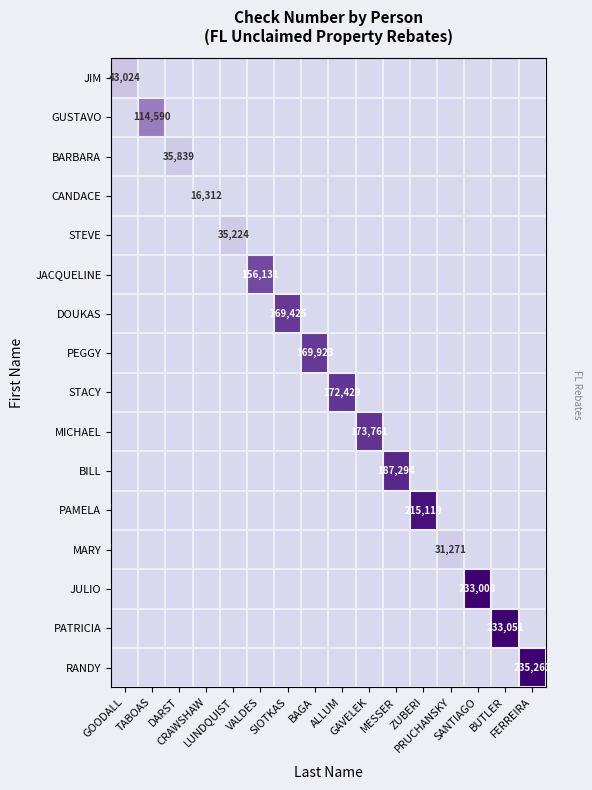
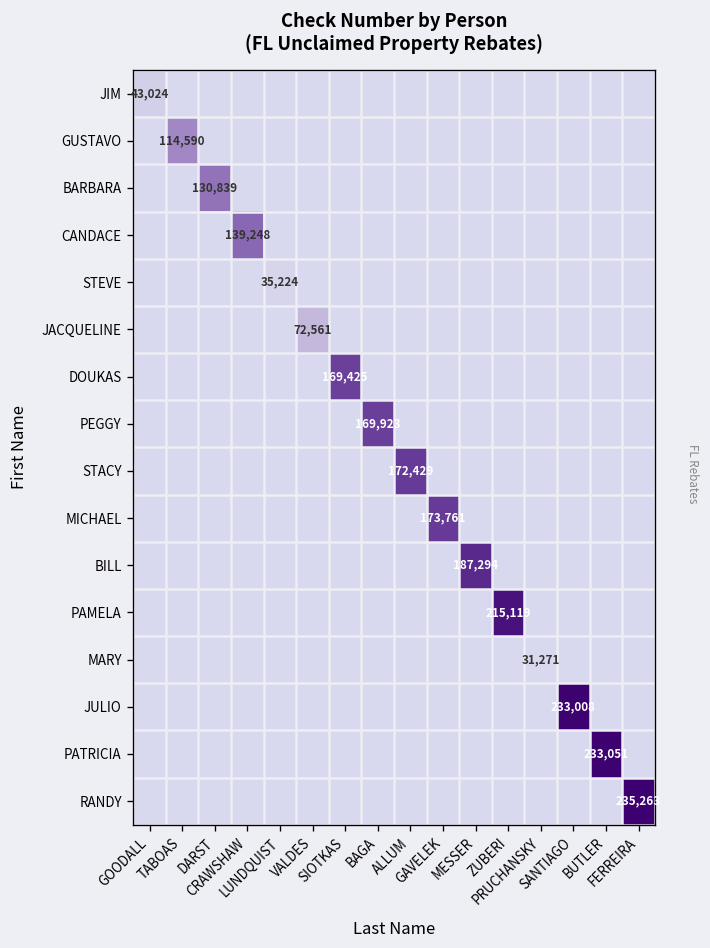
  {
    "JIM": {
      "GOODALL": "43,024"
    },
    "GUSTAVO": {
      "TABOAS": "114,590"
    },
    "BARBARA": {
-     "DARST": "35,839"
+     "DARST": "130,839"
    },
    "CANDACE": {
-     "CRAWSHAW": "16,312"
+     "CRAWSHAW": "139,248"
    },
    "STEVE": {
      "LUNDQUIST": "35,224"
    },
    "JACQUELINE": {
-     "VALDES": "156,131"
+     "VALDES": "72,561"
    },
    "DOUKAS": {
      "SIOTKAS": "169,425"
    },
    "PEGGY": {
      "BAGA": "169,923"
    },
    "STACY": {
      "ALLUM": "172,429"
    },
    "MICHAEL": {
      "GAVELEK": "173,761"
    },
    "BILL": {
      "MESSER": "187,294"
    },
    "PAMELA": {
      "ZUBERI": "215,119"
    },
    "MARY": {
      "PRUCHANSKY": "31,271"
    },
    "JULIO": {
      "SANTIAGO": "233,008"
    },
    "PATRICIA": {
      "BUTLER": "233,051"
    },
    "RANDY": {
      "FERREIRA": "235,263"
    }
  }
